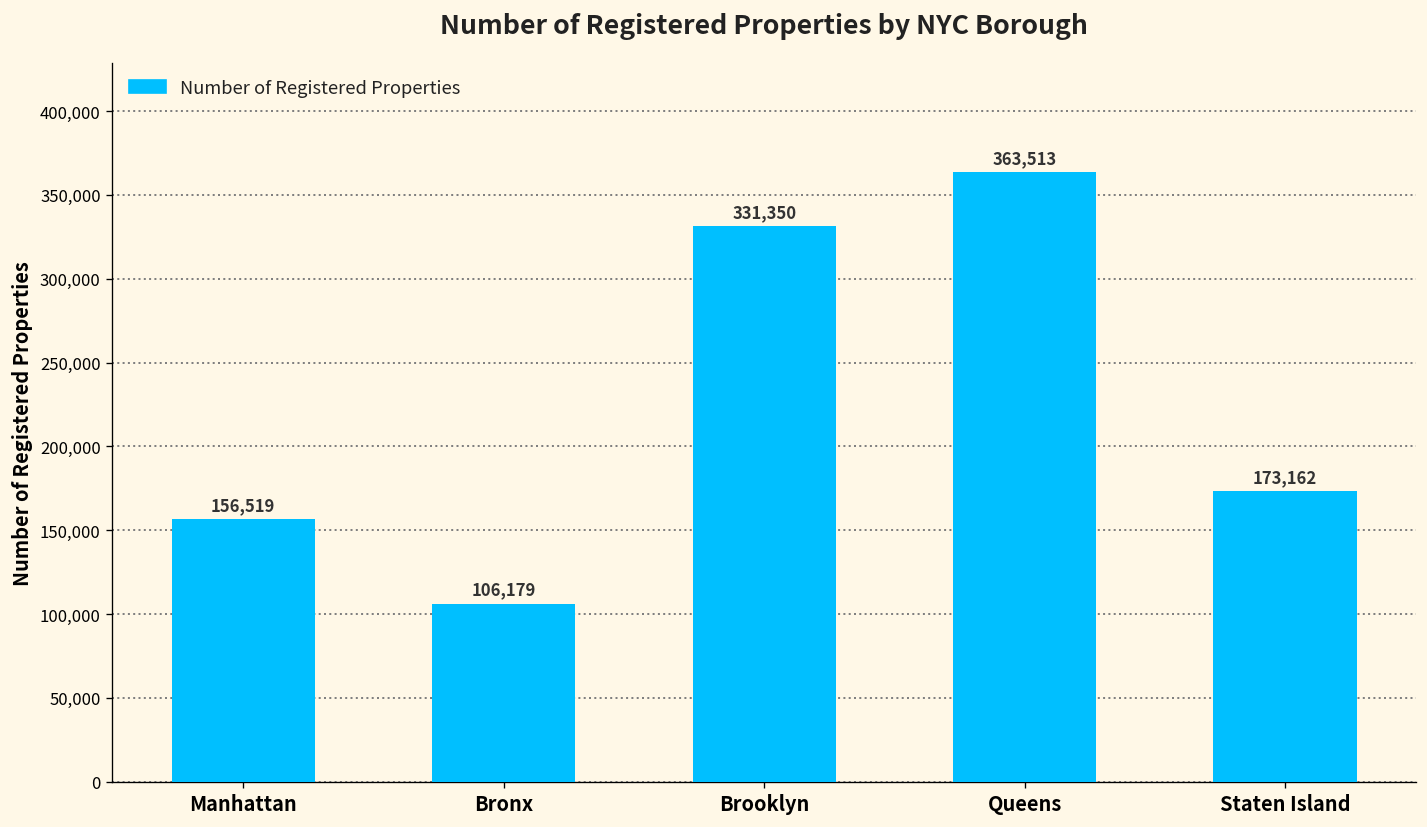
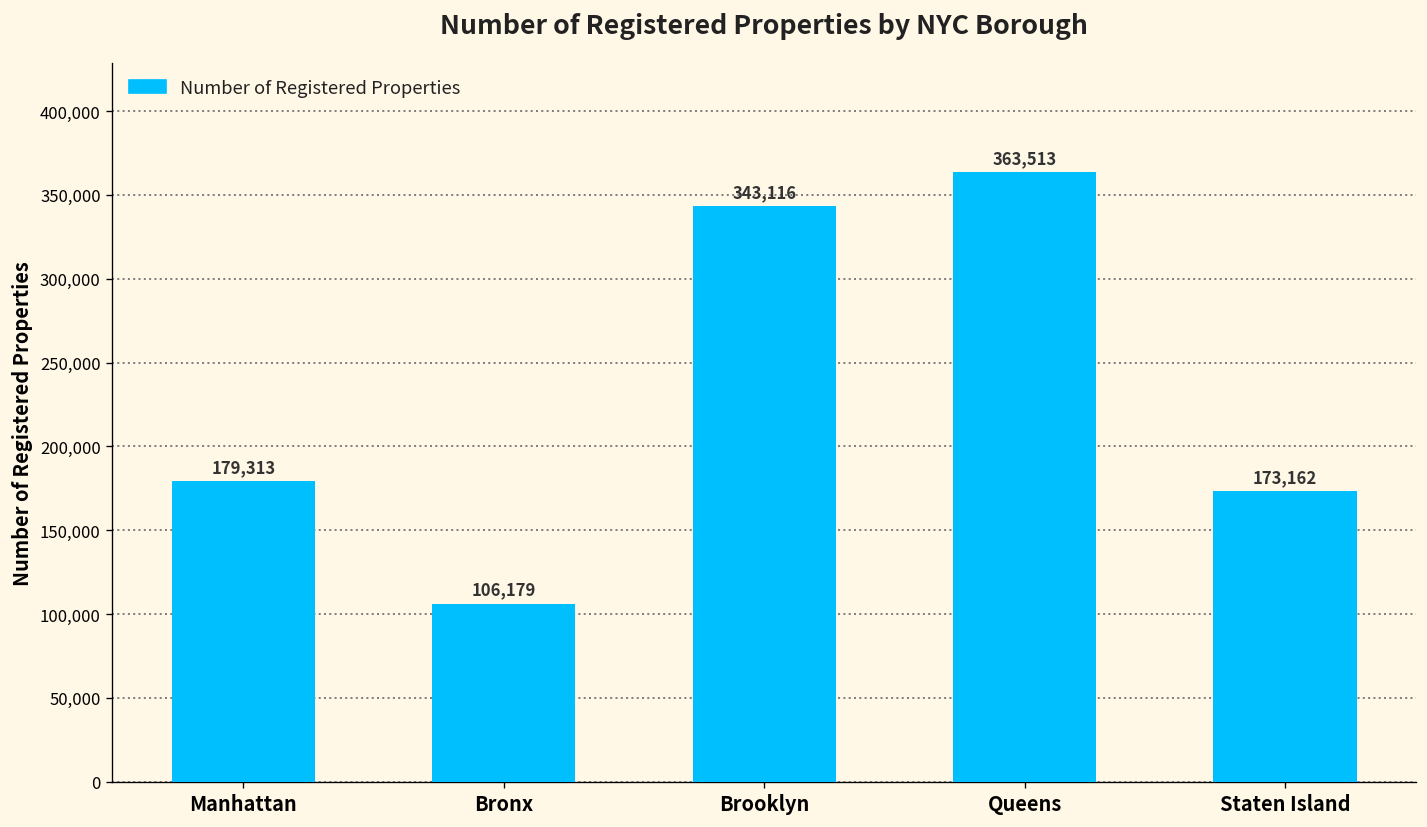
  {
-   "Manhattan": "156,519",
+   "Manhattan": "179,313",
    "Bronx": "106,179",
-   "Brooklyn": "331,350",
+   "Brooklyn": "343,116",
    "Queens": "363,513",
    "Staten Island": "173,162"
  }
